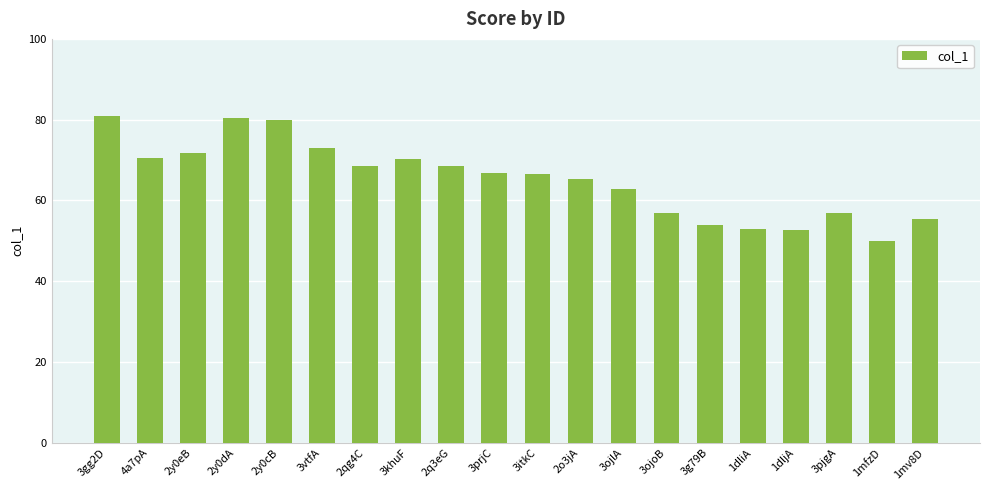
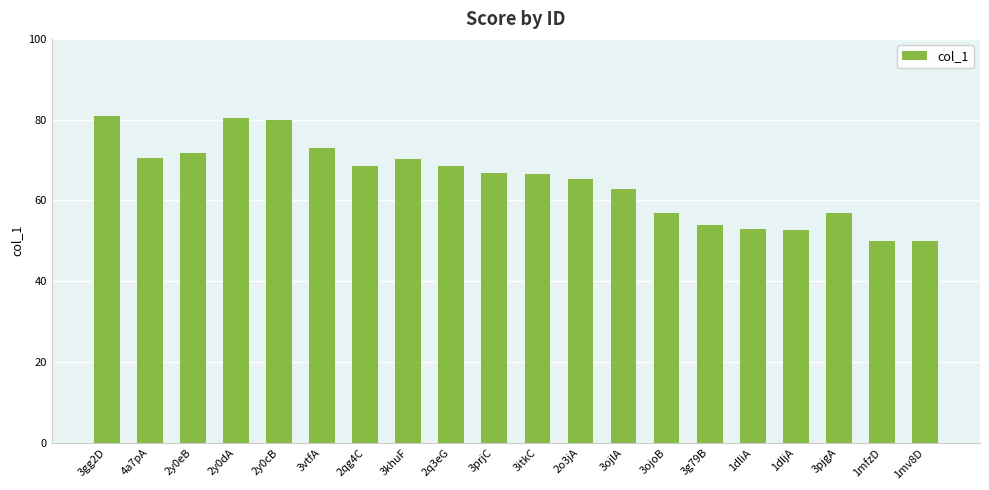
  {
    "3gg2D": 81,
    "4a7pA": 71,
    "2y0eB": 72,
    "2y0dA": 80,
    "2y0cB": 80,
    "3vtfA": 73,
    "2qg4C": 69,
    "3khuF": 70,
    "2q3eG": 69,
    "3prjC": 67,
    "3itkC": 67,
    "2o3jA": 65,
    "3ojlA": 63,
    "3ojoB": 57,
    "3g79B": 54,
    "1dliA": 53,
    "1dljA": 53,
    "3pjgA": 57,
    "1mfzD": 50,
-   "1mv8D": 55
+   "1mv8D": 50
  }
